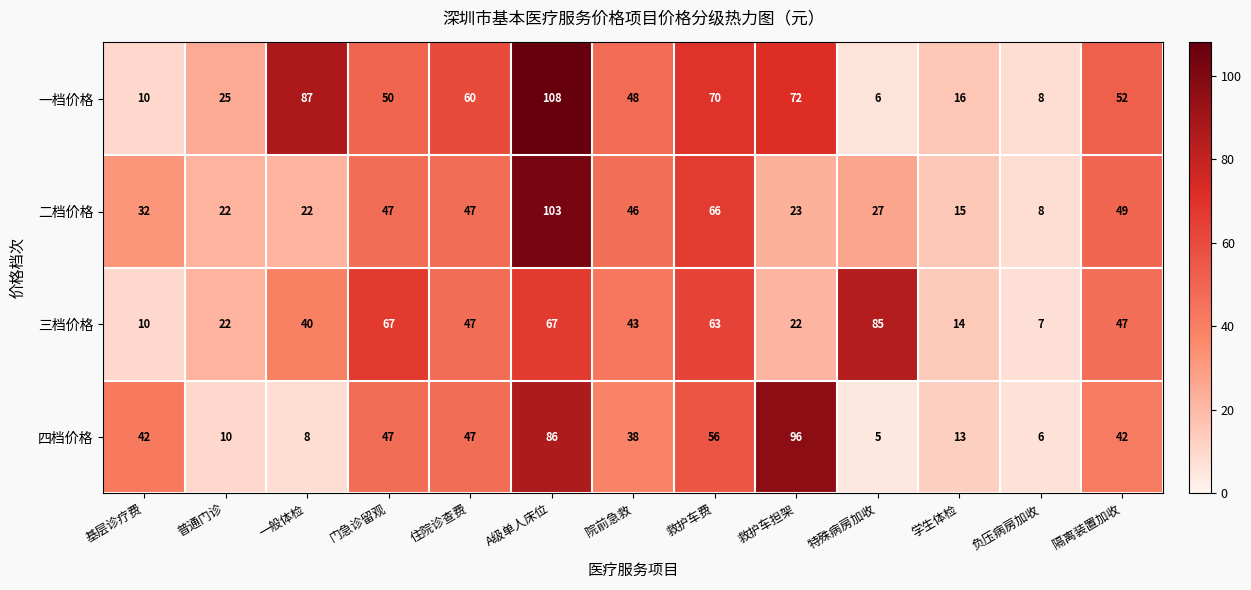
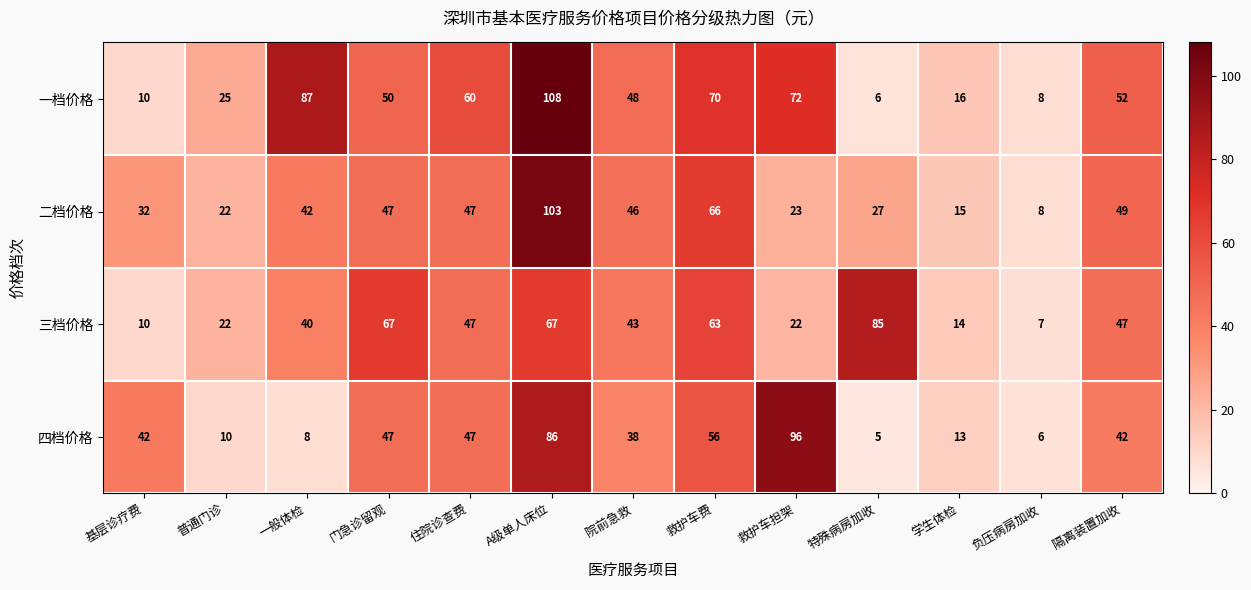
  {
    "一档价格": {
      "基层诊疗费": 10,
      "普通门诊": 25,
      "一般体检": 87,
      "门急诊留观": 50,
      "住院诊查费": 60,
      "A级单人床位": 108,
      "院前急救": 48,
      "救护车费": 70,
      "救护车担架": 72,
      "特殊病房加收": 6,
      "学生体检": 16,
      "负压病房加收": 8,
      "隔离装置加收": 52
    },
    "二档价格": {
      "基层诊疗费": 32,
      "普通门诊": 22,
-     "一般体检": 22,
+     "一般体检": 42,
      "门急诊留观": 47,
      "住院诊查费": 47,
      "A级单人床位": 103,
      "院前急救": 46,
      "救护车费": 66,
      "救护车担架": 23,
      "特殊病房加收": 27,
      "学生体检": 15,
      "负压病房加收": 8,
      "隔离装置加收": 49
    },
    "三档价格": {
      "基层诊疗费": 10,
      "普通门诊": 22,
      "一般体检": 40,
      "门急诊留观": 67,
      "住院诊查费": 47,
      "A级单人床位": 67,
      "院前急救": 43,
      "救护车费": 63,
      "救护车担架": 22,
      "特殊病房加收": 85,
      "学生体检": 14,
      "负压病房加收": 7,
      "隔离装置加收": 47
    },
    "四档价格": {
      "基层诊疗费": 42,
      "普通门诊": 10,
      "一般体检": 8,
      "门急诊留观": 47,
      "住院诊查费": 47,
      "A级单人床位": 86,
      "院前急救": 38,
      "救护车费": 56,
      "救护车担架": 96,
      "特殊病房加收": 5,
      "学生体检": 13,
      "负压病房加收": 6,
      "隔离装置加收": 42
    }
  }
